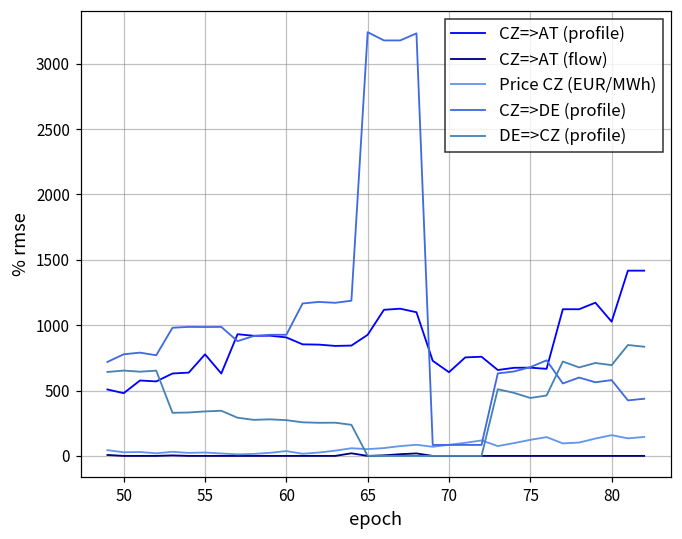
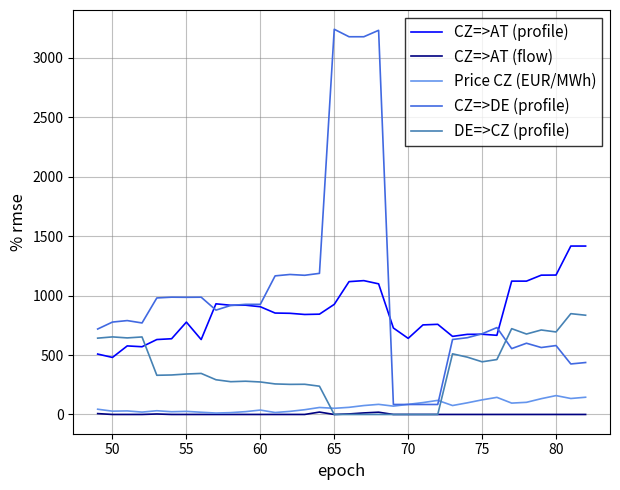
  {
    "CZ=>AT (profile)": {
      "50": 480,
      "55": 780,
      "65": 930,
      "70": 640,
-     "80": 1030
+     "80": 1170
    },
    "CZ=>AT (flow)": {
      "50": 0,
      "55": 0,
      "60": 0,
      "75": 0,
      "80": 0
    }
  }
